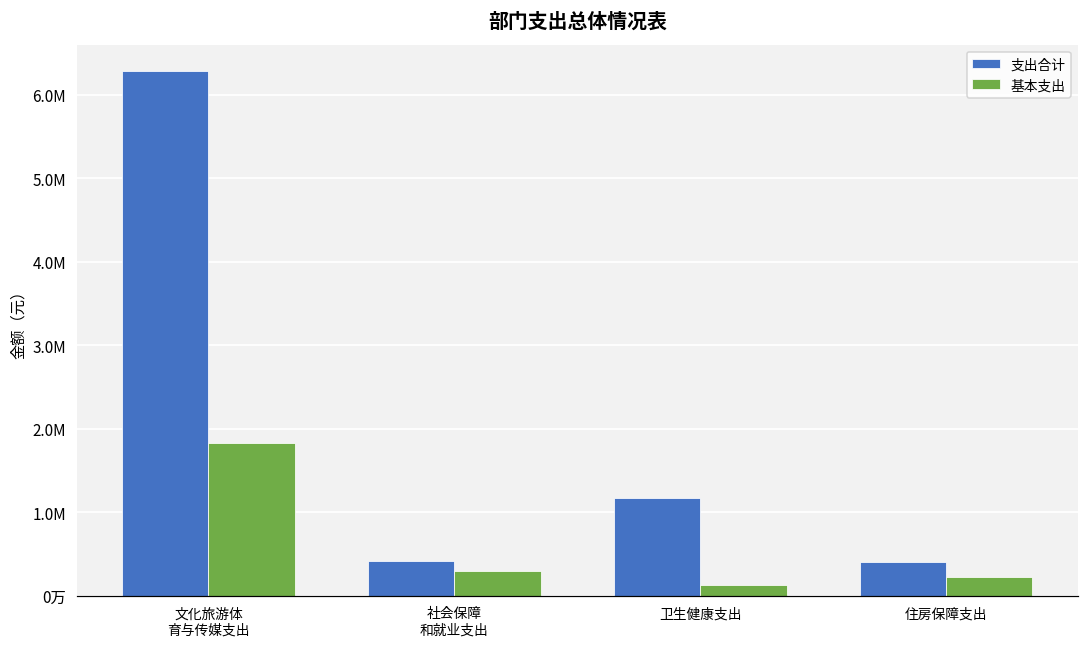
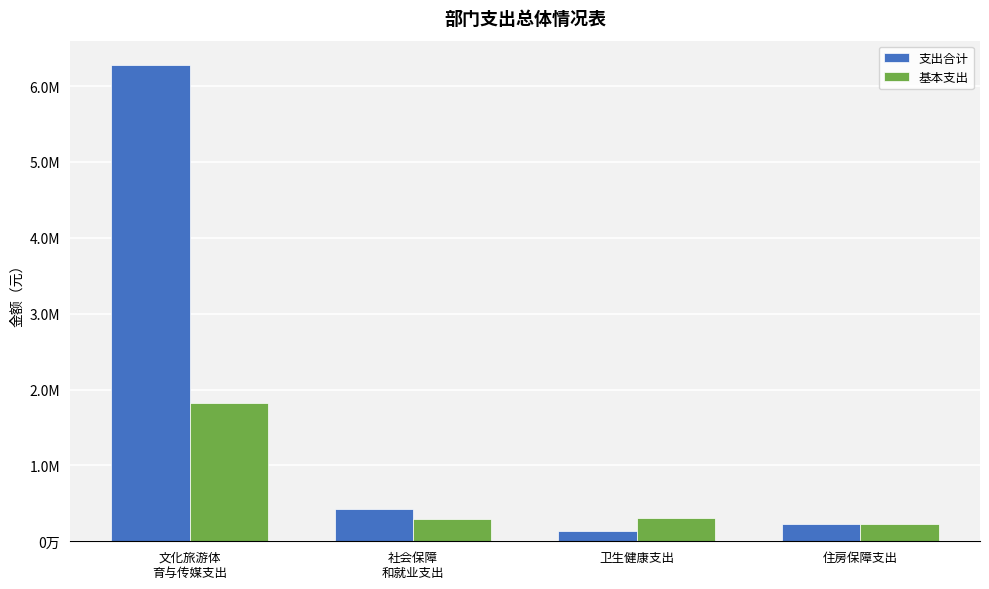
  {
    "支出合计": {
      "文化旅游体 育与传媒支出": 6300000,
      "社会保障 和就业支出": 400000,
-     "卫生健康支出": 1200000,
-     "住房保障支出": 400000
+     "卫生健康支出": 100000,
+     "住房保障支出": 200000
    },
    "基本支出": {
      "文化旅游体 育与传媒支出": 1800000,
      "社会保障 和就业支出": 300000,
-     "卫生健康支出": 100000,
+     "卫生健康支出": 300000,
      "住房保障支出": 200000
    }
  }
